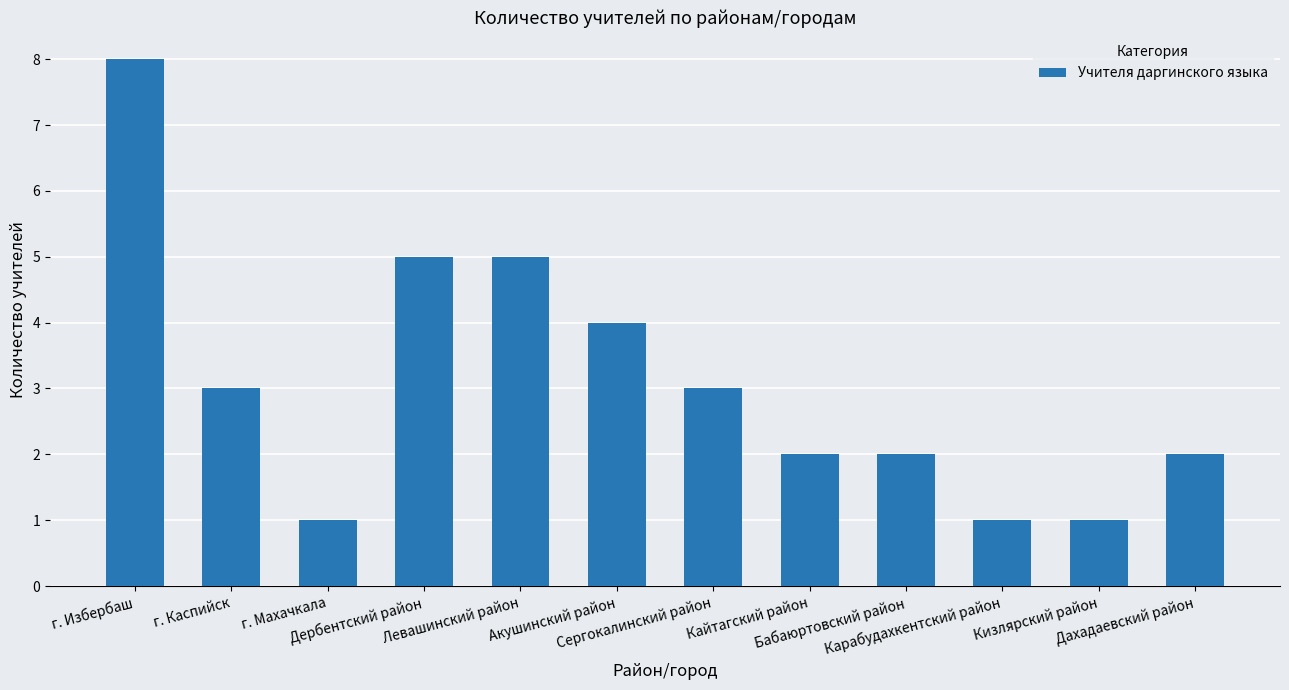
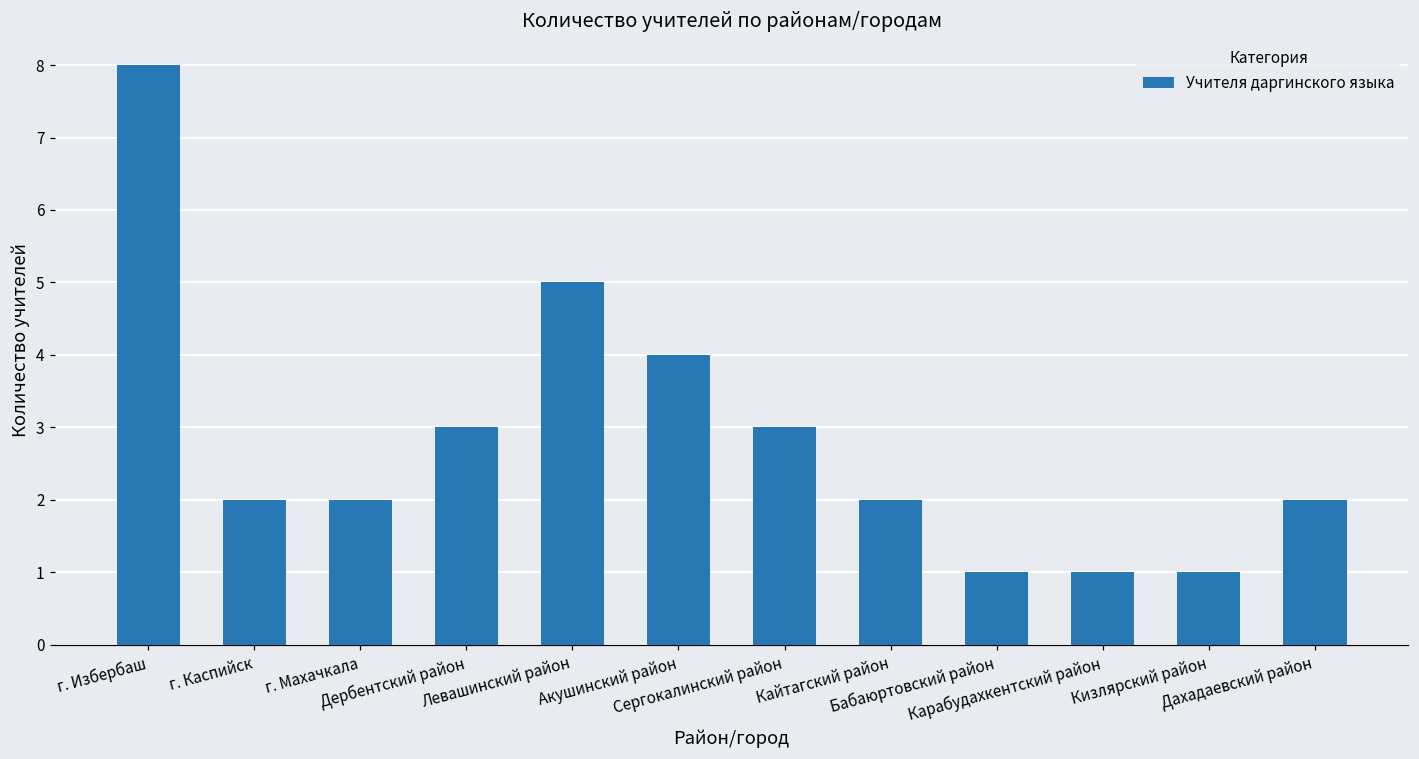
  {
    "г. Избербаш": 8,
-   "г. Каспийск": 3,
-   "г. Махачкала": 1,
-   "Дербентский район": 5,
+   "г. Каспийск": 2,
+   "г. Махачкала": 2,
+   "Дербентский район": 3,
    "Левашинский район": 5,
    "Акушинский район": 4,
    "Сергокалинский район": 3,
    "Кайтагский район": 2,
-   "Бабаюртовский район": 2,
+   "Бабаюртовский район": 1,
    "Карабудахкентский район": 1,
    "Кизлярский район": 1,
    "Дахадаевский район": 2
  }
